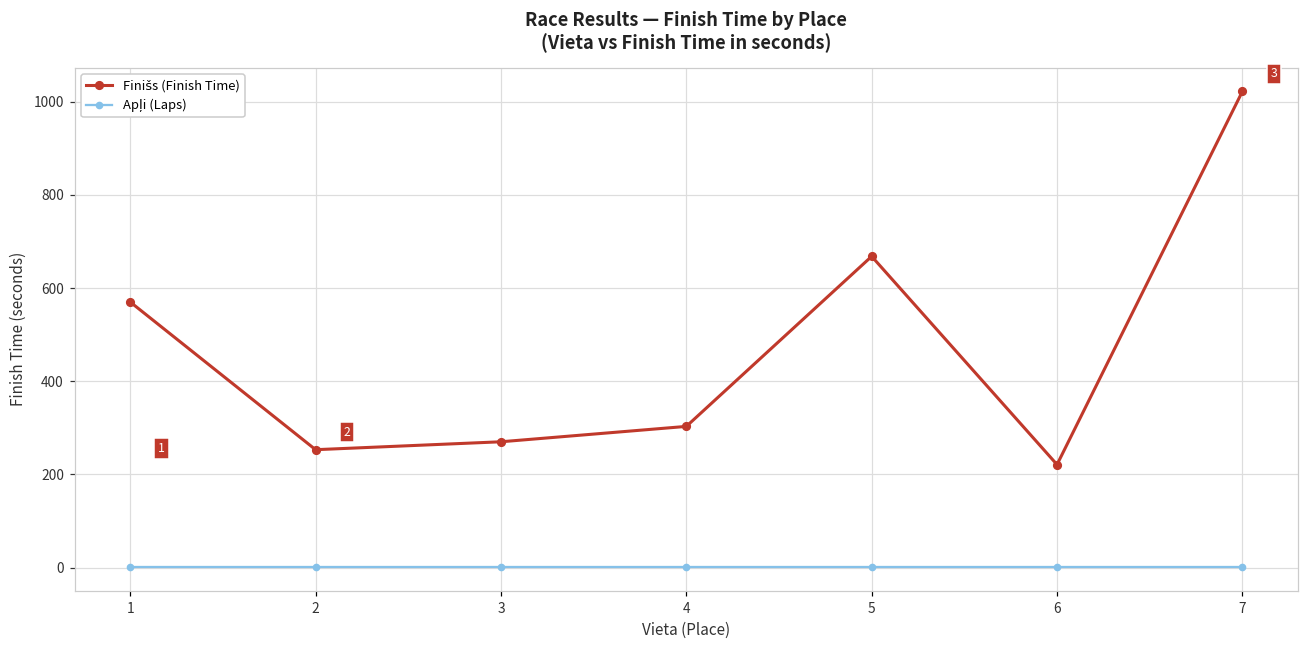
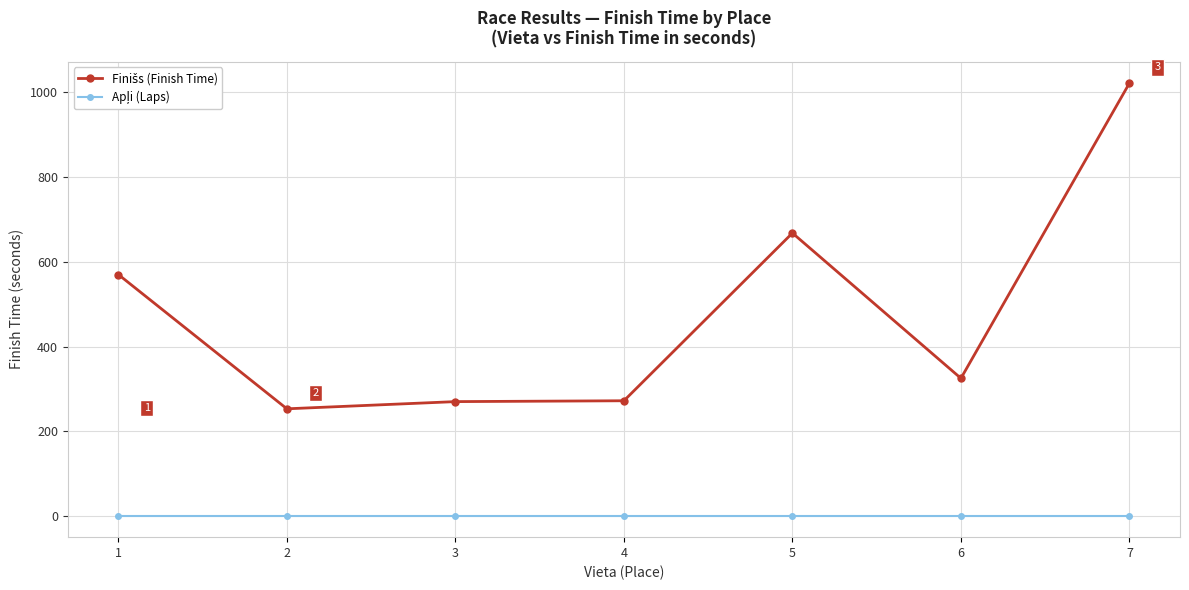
  {
    "Finišs (Finish Time)": {
      "1": 570,
      "2": 250,
      "3": 270,
-     "4": 300,
+     "4": 270,
      "5": 670,
-     "6": 220,
+     "6": 330,
      "7": 1020
    },
    "Apļi (Laps)": {
      "1": 0,
      "2": 0,
      "3": 0,
      "4": 0,
      "5": 0,
      "6": 0,
      "7": 0
    }
  }
